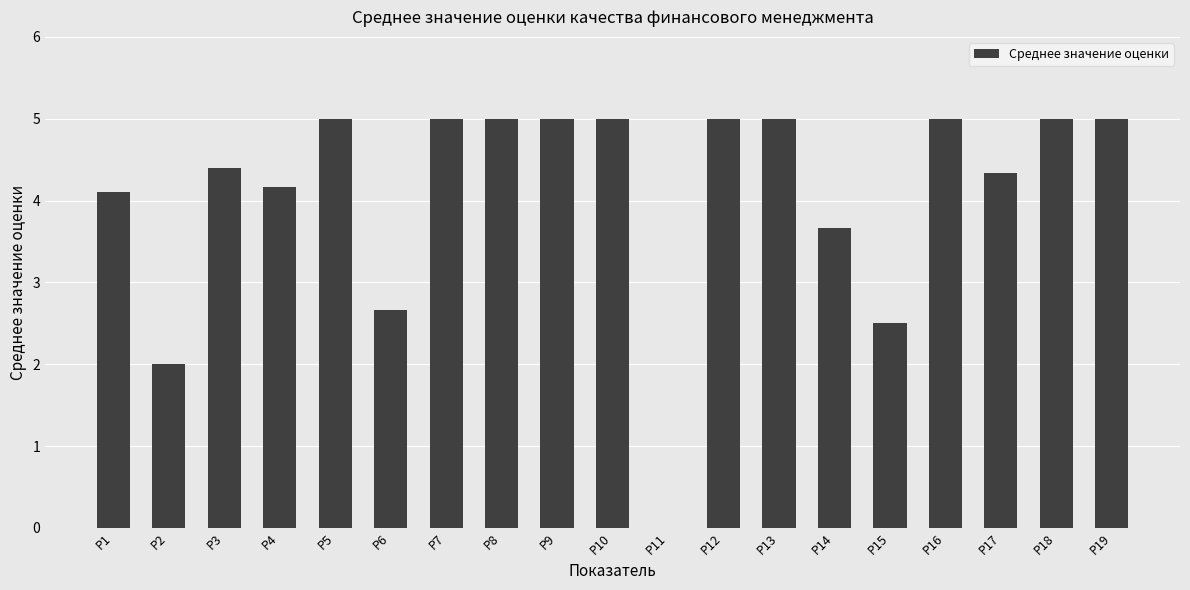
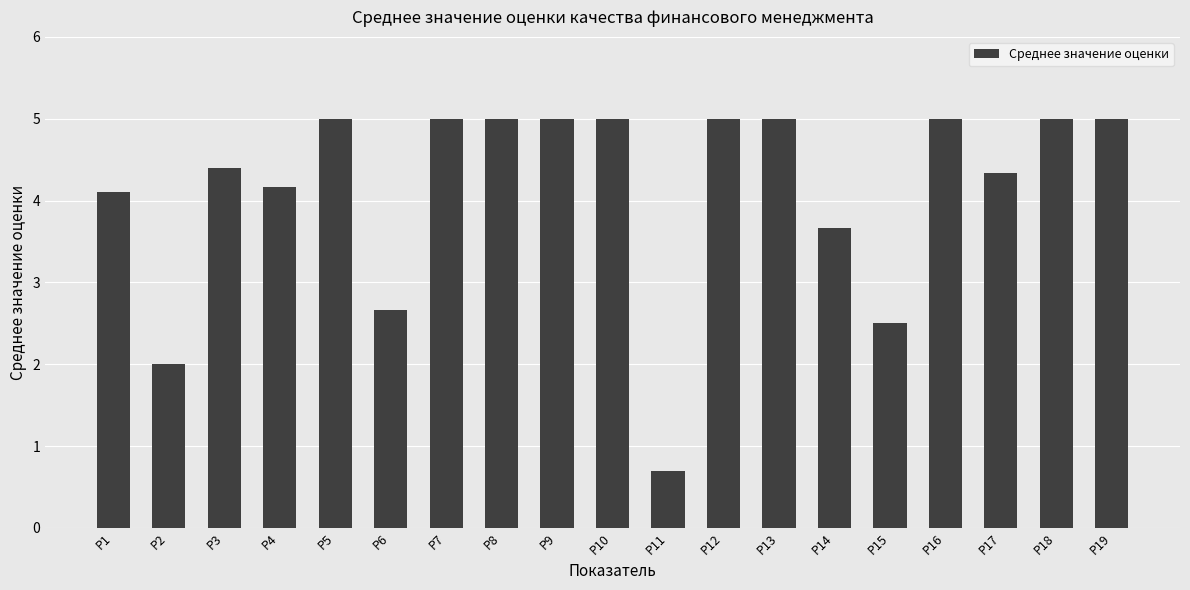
  {
    "Р1": 4.1,
    "Р2": 2.0,
    "Р3": 4.4,
    "Р4": 4.2,
    "Р5": 5.0,
    "Р6": 2.7,
    "Р7": 5.0,
    "Р8": 5.0,
    "Р9": 5.0,
    "Р10": 5.0,
-   "Р11": 0.0,
+   "Р11": 0.7,
    "Р12": 5.0,
    "Р13": 5.0,
    "Р14": 3.7,
    "Р15": 2.5,
    "Р16": 5.0,
    "Р17": 4.3,
    "Р18": 5.0,
    "Р19": 5.0
  }
